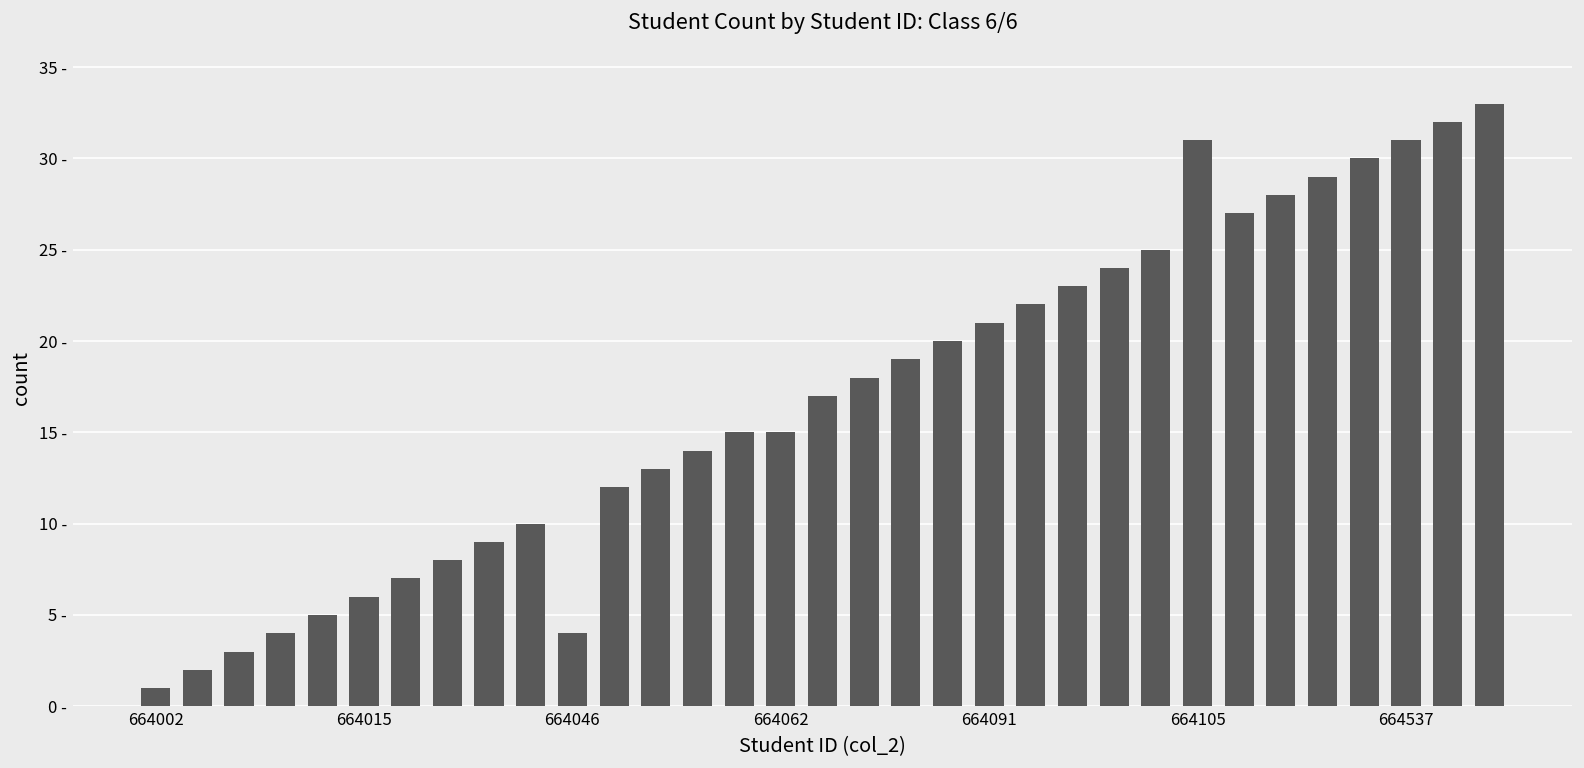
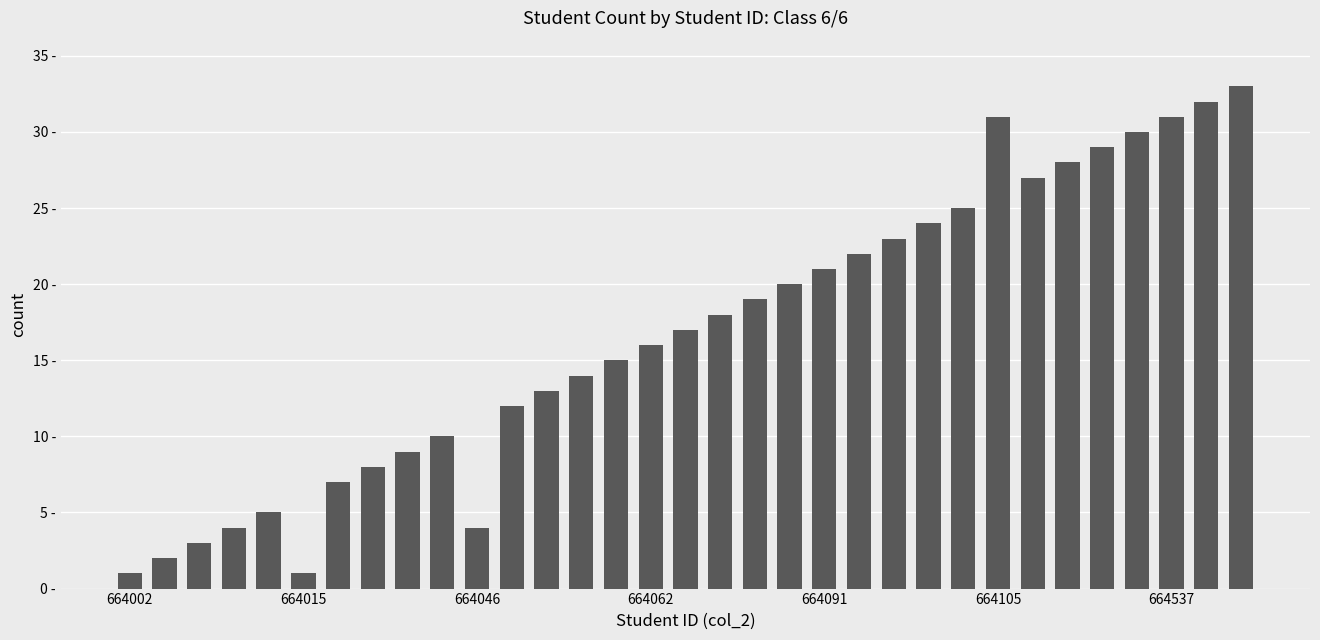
  {
    "664002": "1 -",
-   "664015": "6 -",
+   "664015": "1 -",
    "664046": "4 -",
-   "664062": "15 -",
+   "664062": "16 -",
    "664091": "21 -",
    "664105": "31 -",
    "664537": "31 -"
  }
